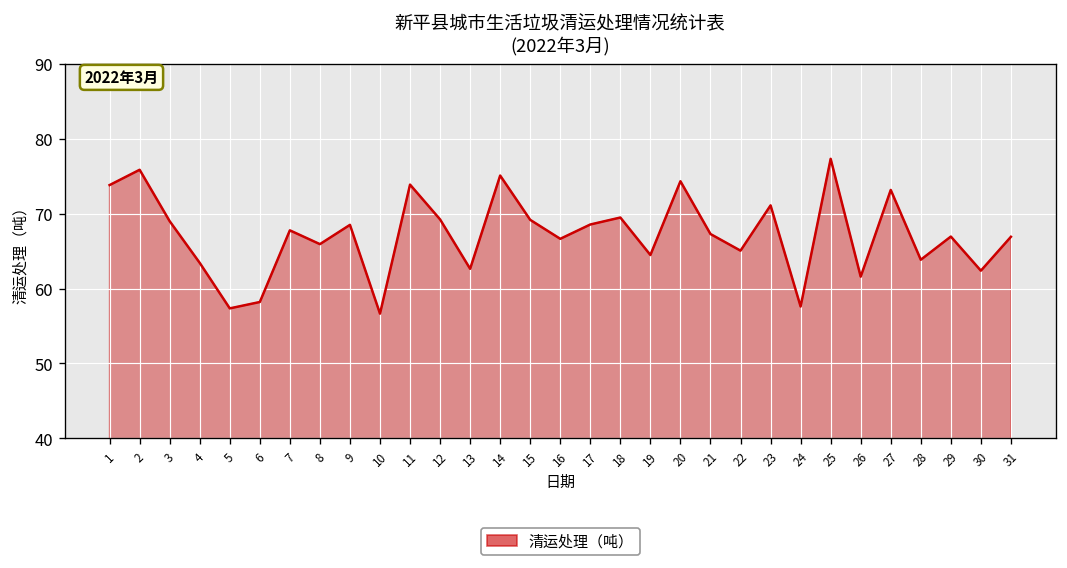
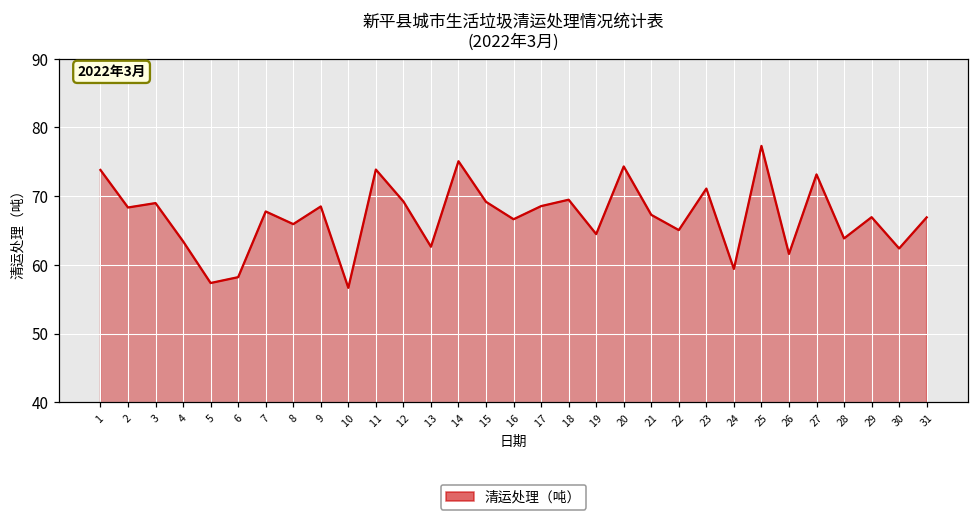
  {
    "1": 74,
-   "2": 76,
+   "2": 68,
    "3": 69,
    "4": 63,
    "5": 57,
    "6": 58,
    "7": 68,
    "8": 66,
    "9": 68,
    "10": 57,
    "11": 74,
    "12": 69,
    "13": 63,
    "14": 75,
    "15": 69,
    "16": 67,
    "17": 69,
    "18": 69,
    "19": 64,
    "20": 74,
    "21": 67,
    "22": 65,
    "23": 71,
-   "24": 58,
+   "24": 59,
    "25": 77,
    "26": 62,
    "27": 73,
    "28": 64,
    "29": 67,
    "30": 62,
    "31": 67
  }
